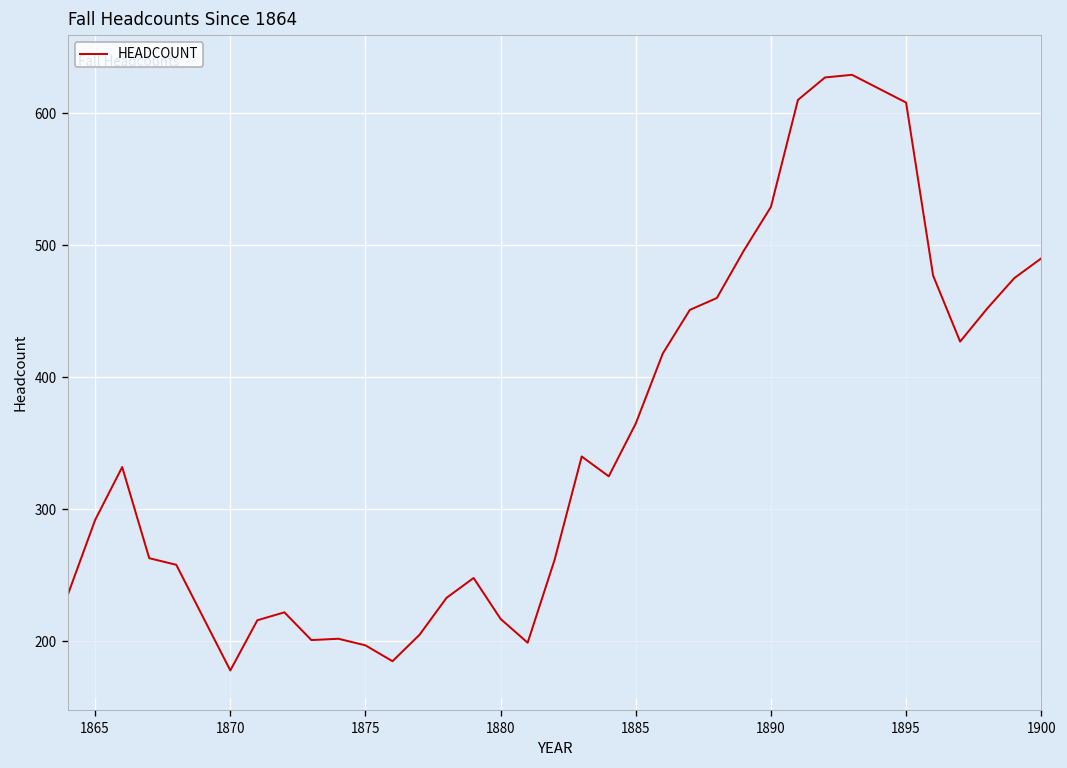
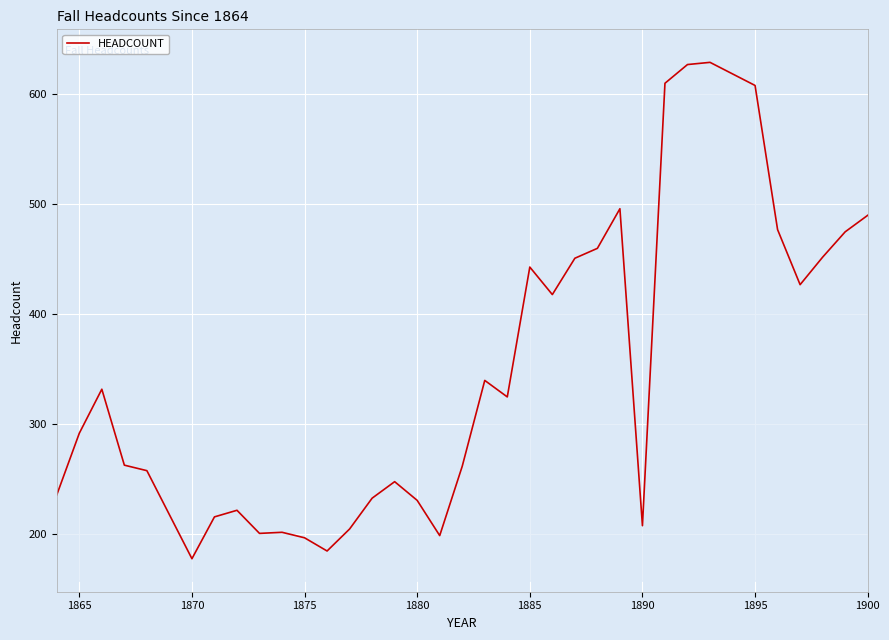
  {
    "1865": 292,
    "1870": 178,
    "1875": 197,
-   "1880": 217,
-   "1885": 365,
-   "1890": 529,
+   "1880": 231,
+   "1885": 443,
+   "1890": 208,
    "1895": 608,
    "1900": 490
  }
